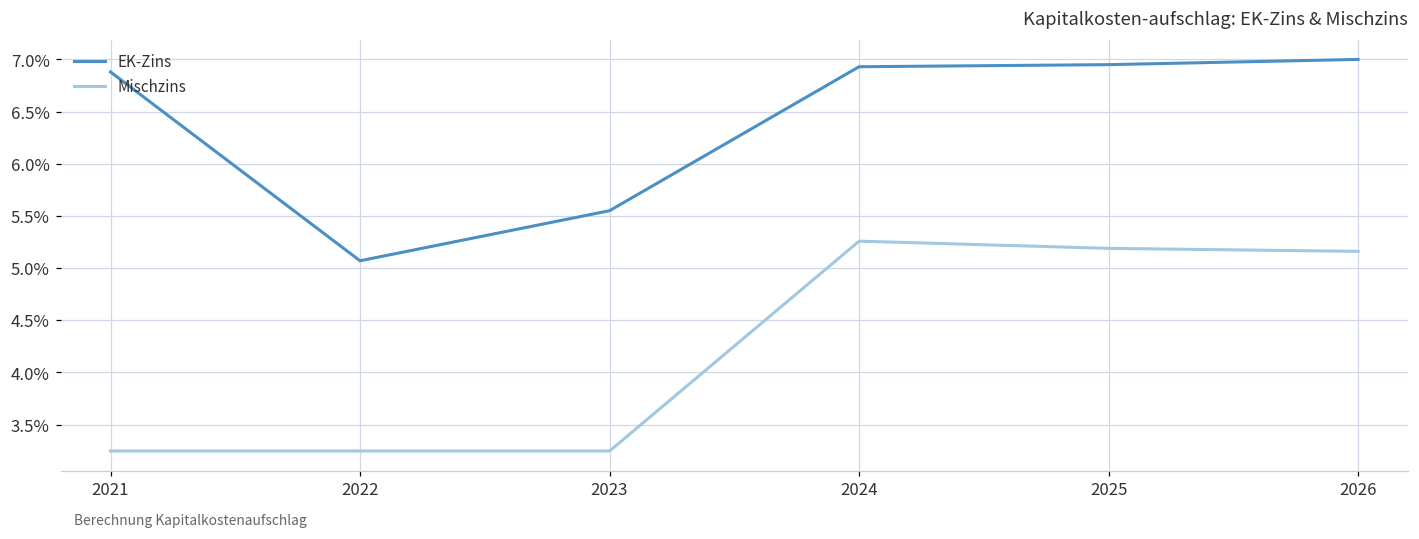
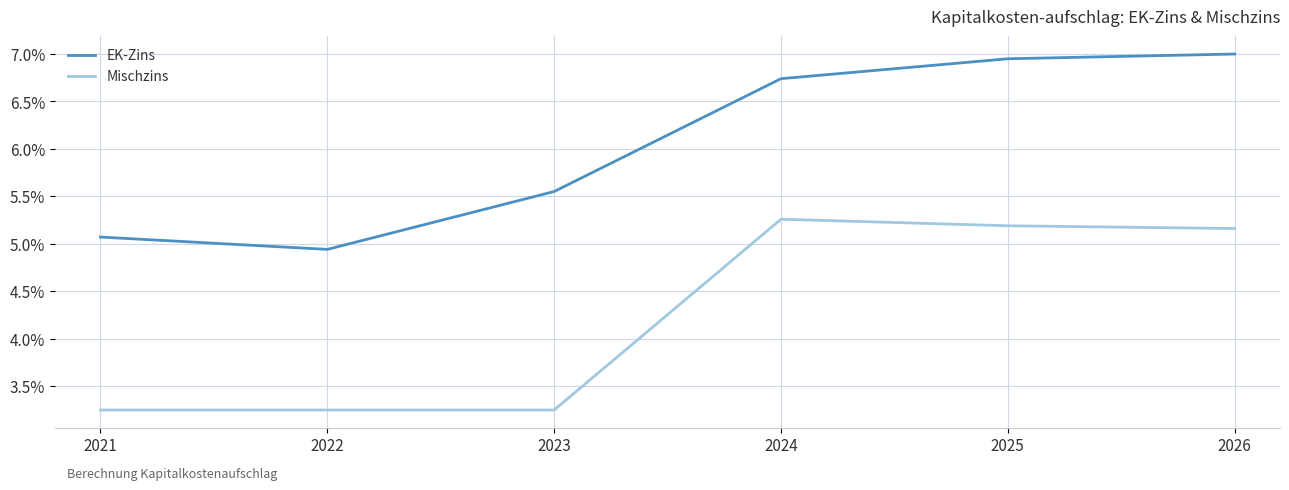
  {
    "EK-Zins": {
-     "2021": "6.9%",
-     "2022": "5.1%",
+     "2021": "5.1%",
+     "2022": "4.9%",
      "2023": "5.6%",
-     "2024": "6.9%",
+     "2024": "6.7%",
      "2025": "7.0%",
      "2026": "7.0%"
    },
    "Mischzins": {
      "2021": "3.2%",
      "2022": "3.2%",
      "2023": "3.2%",
      "2024": "5.3%",
      "2025": "5.2%",
      "2026": "5.2%"
    }
  }
